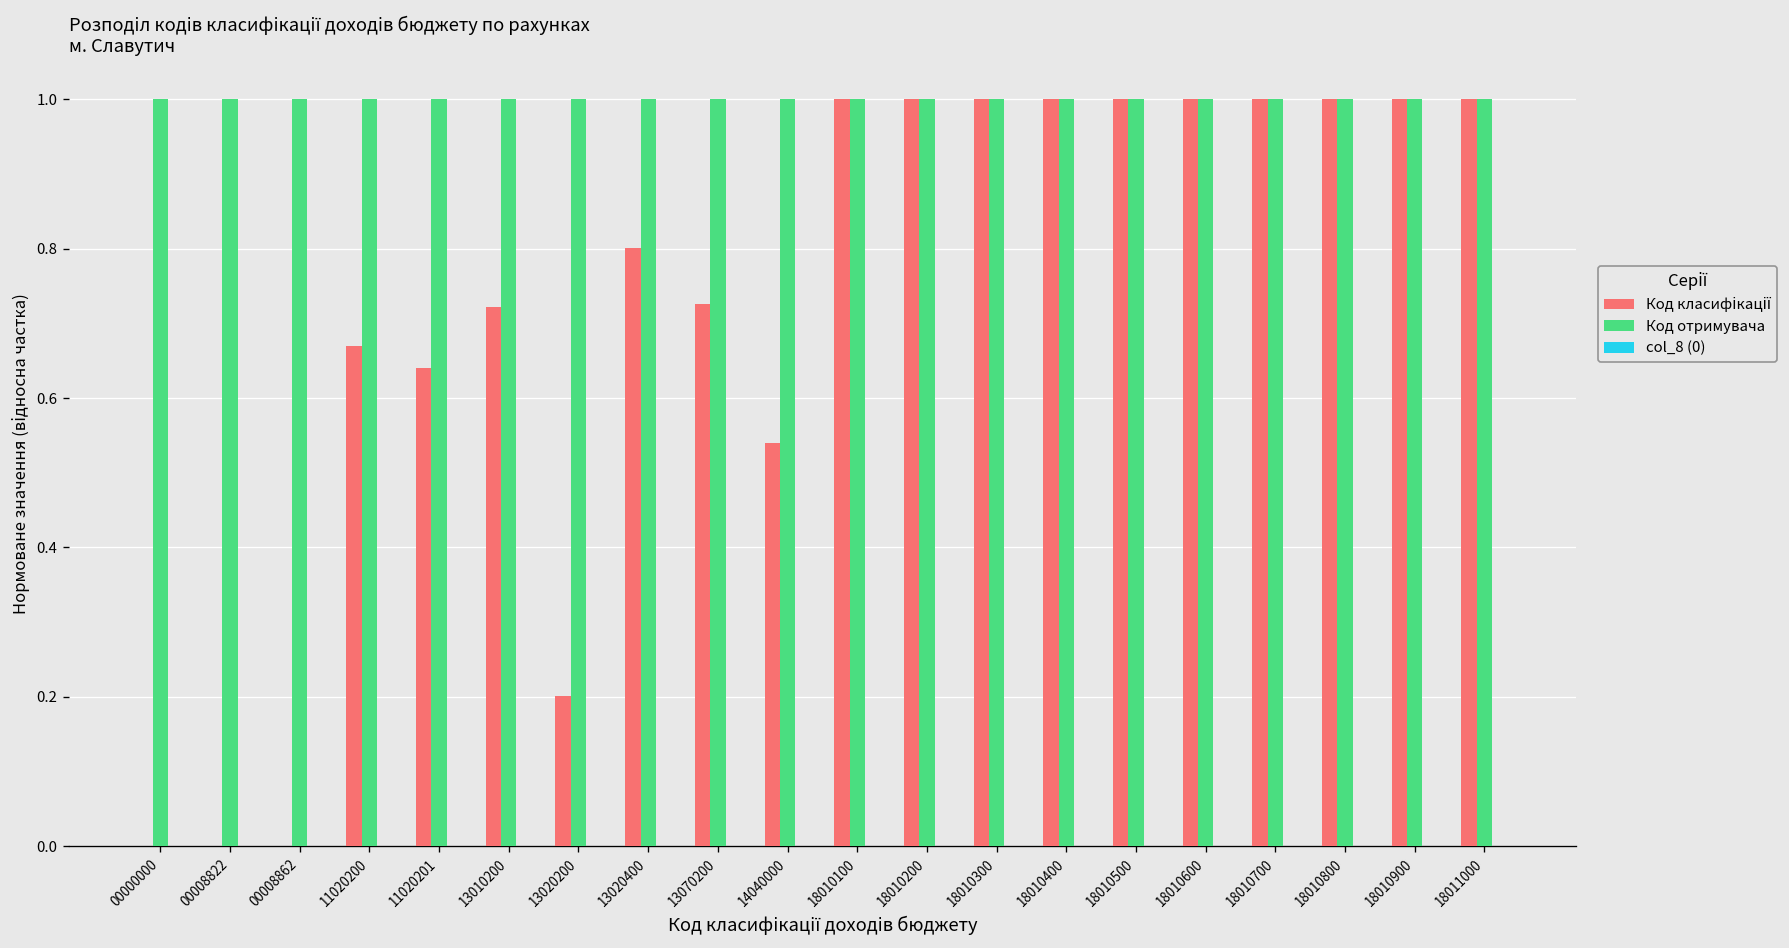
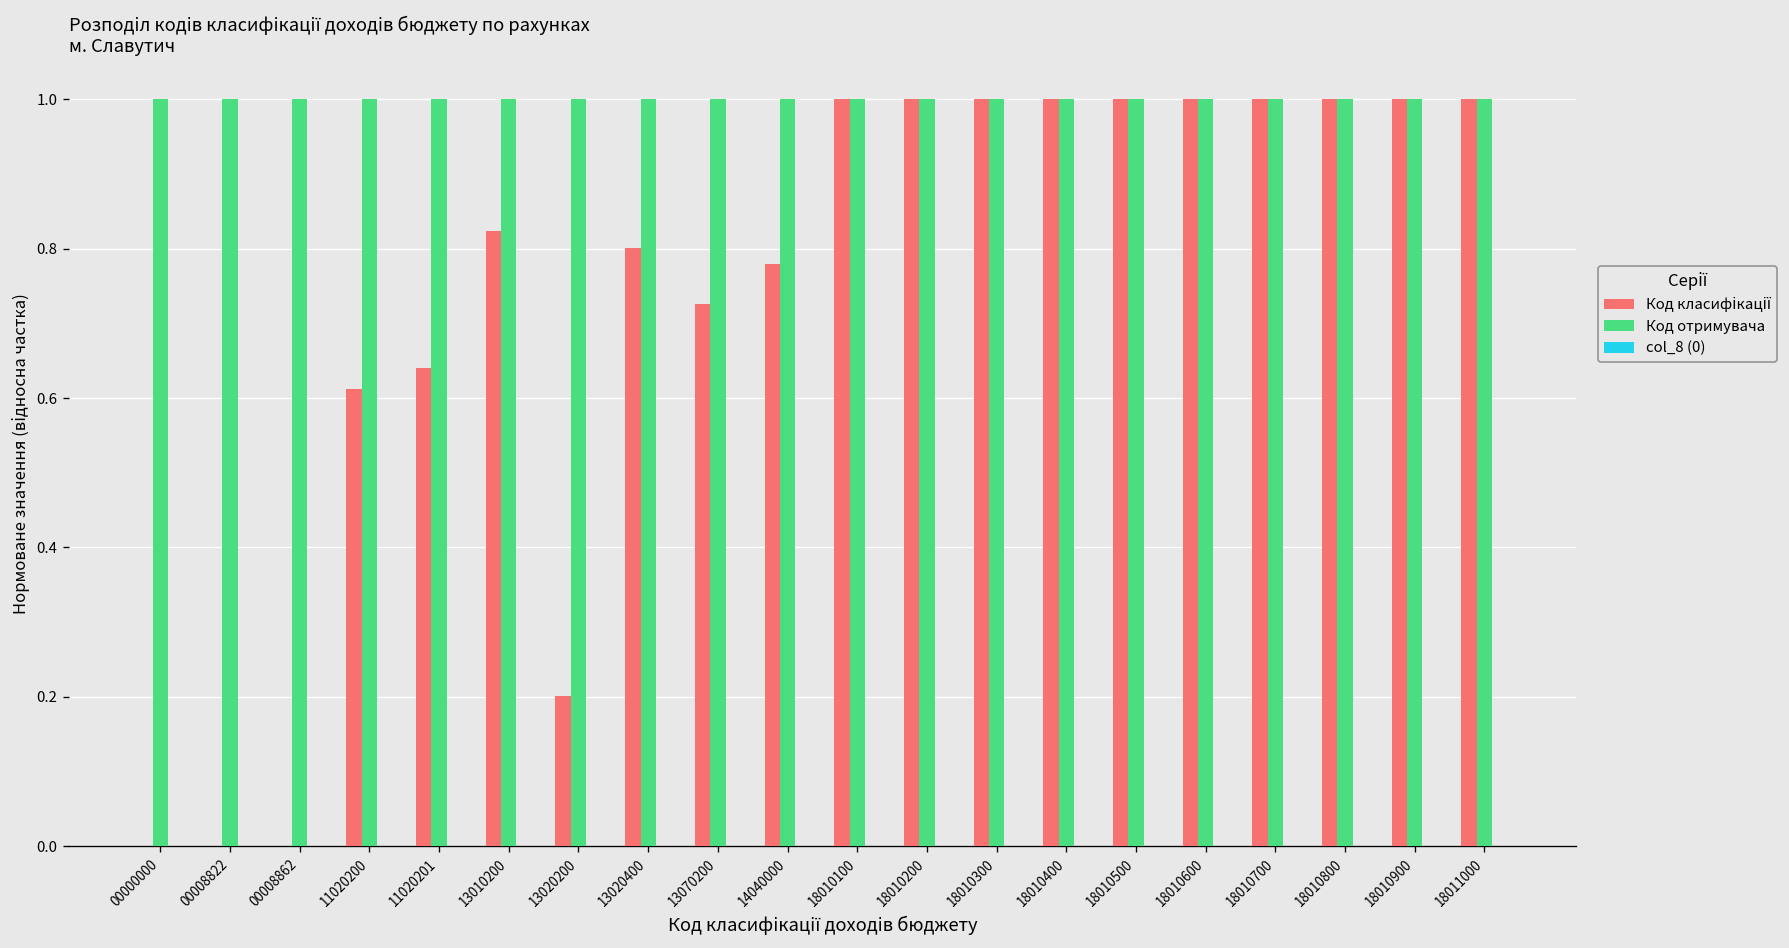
  {
    "Код класифікації": {
      "00000000": 0.00,
-     "11020200": 0.67,
+     "11020200": 0.61,
      "11020201": 0.64,
-     "13010200": 0.72,
+     "13010200": 0.82,
      "13020200": 0.20,
      "13020400": 0.80,
      "13070200": 0.73,
-     "14040000": 0.54,
+     "14040000": 0.78,
      "18010100": 1.00,
      "18010200": 1.00,
      "18010300": 1.00,
      "18010400": 1.00,
      "18010500": 1.00,
      "18010600": 1.00,
      "18010700": 1.00,
      "18010800": 1.00,
      "18010900": 1.00,
      "18011000": 1.00
    },
    "Код отримувача": {
      "00000000": 1.00,
      "00008822": 1.00,
      "00008862": 1.00,
      "11020200": 1.00,
      "11020201": 1.00,
      "13010200": 1.00,
      "13020200": 1.00,
      "13020400": 1.00,
      "13070200": 1.00,
      "14040000": 1.00,
      "18010100": 1.00,
      "18010200": 1.00,
      "18010300": 1.00,
      "18010400": 1.00,
      "18010500": 1.00,
      "18010600": 1.00,
      "18010700": 1.00,
      "18010800": 1.00,
      "18010900": 1.00,
      "18011000": 1.00
    },
    "col_8 (0)": {
      "00000000": 0.00,
      "00008822": 0.00,
      "00008862": 0.00,
      "11020200": 0.00,
      "11020201": 0.00,
      "13010200": 0.00,
      "13020200": 0.00,
      "13020400": 0.00,
      "13070200": 0.00,
      "14040000": 0.00,
      "18010100": 0.00,
      "18010200": 0.00,
      "18010300": 0.00,
      "18010400": 0.00,
      "18010500": 0.00,
      "18010600": 0.00,
      "18010700": 0.00,
      "18010800": 0.00,
      "18010900": 0.00,
      "18011000": 0.00
    }
  }
